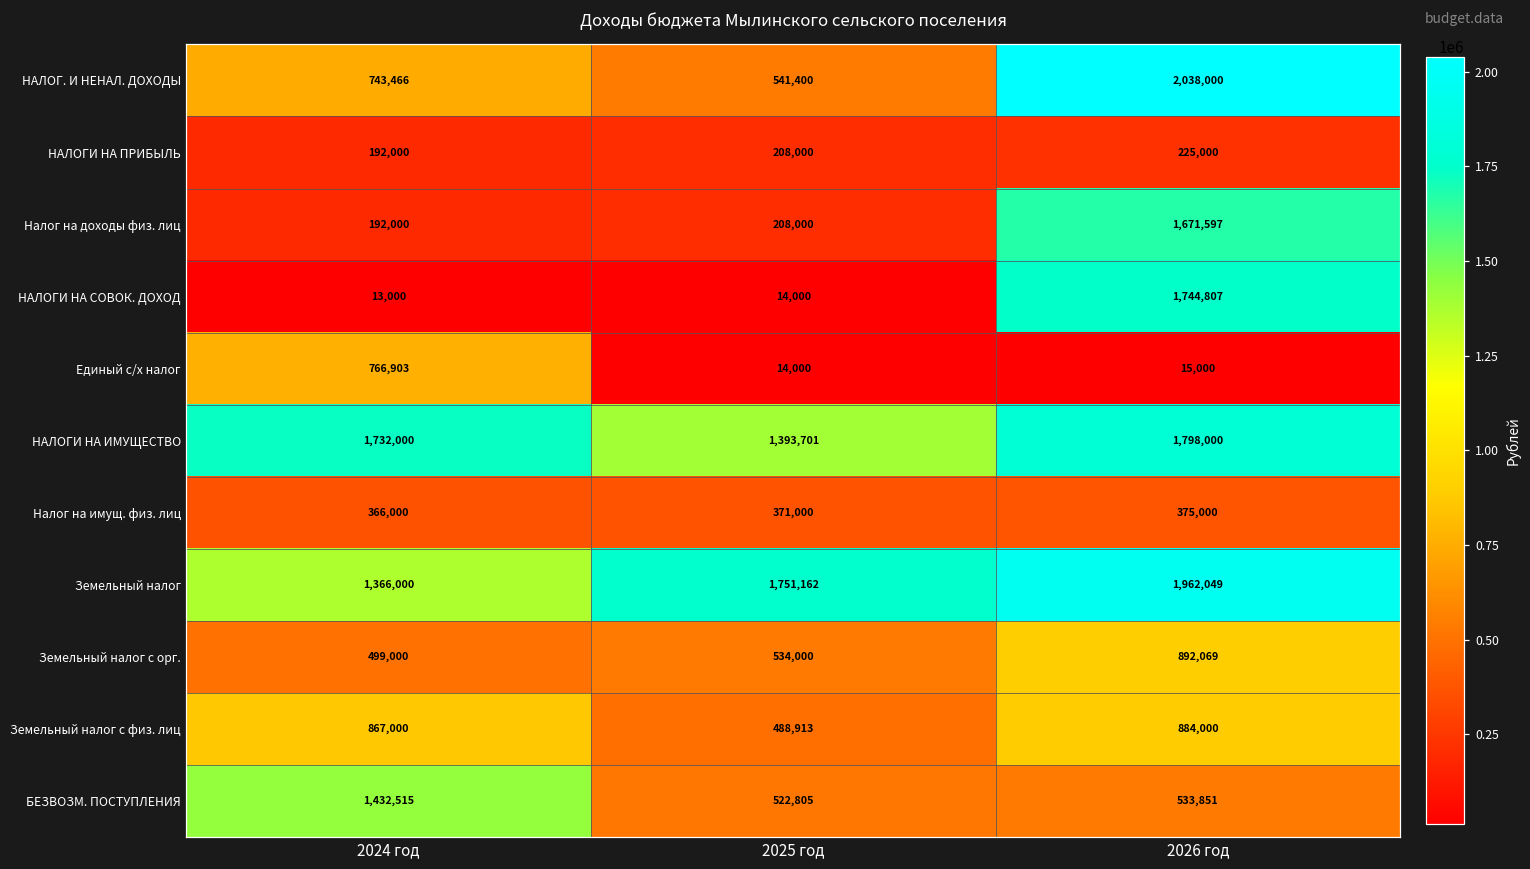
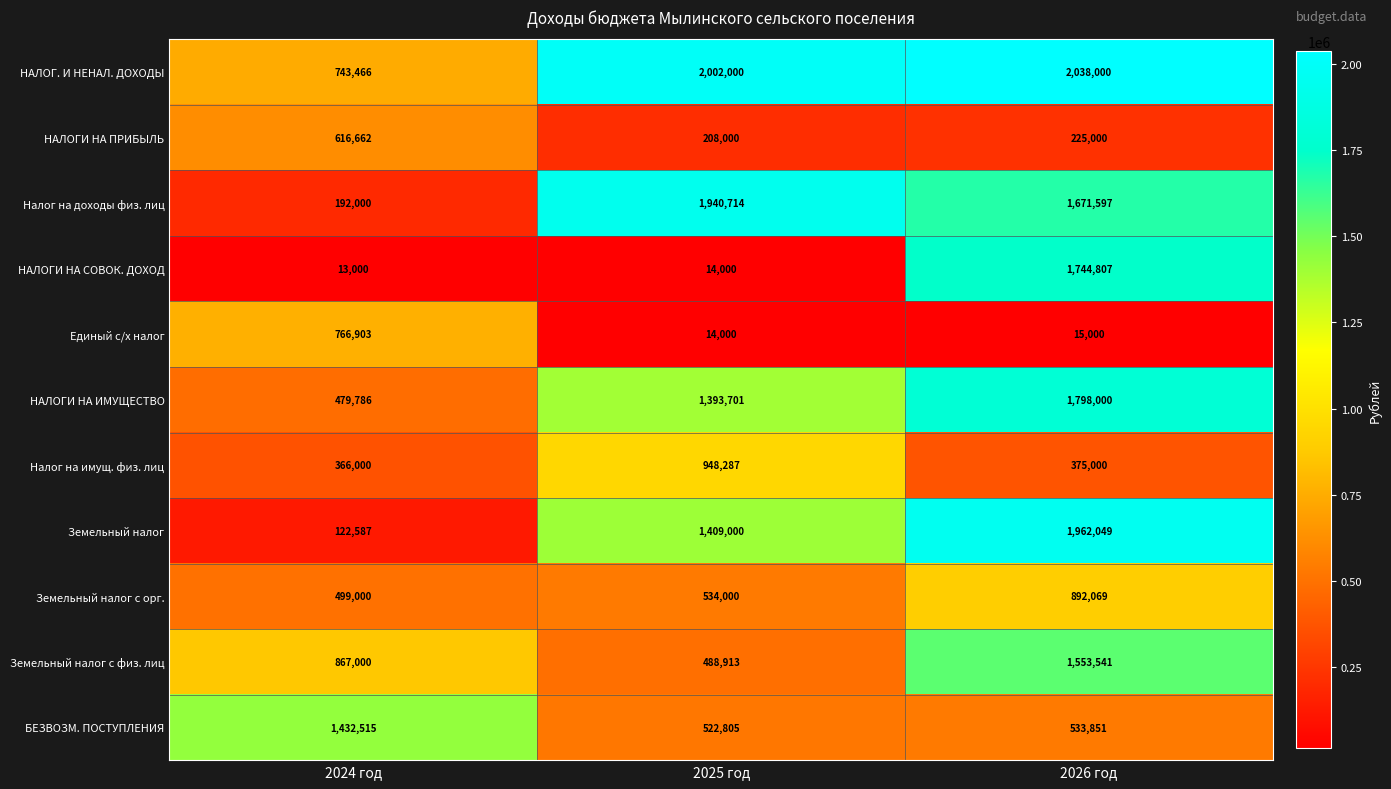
  {
    "НАЛОГ. И НЕНАЛ. ДОХОДЫ": {
      "2024 год": "743,466",
-     "2025 год": "541,400",
+     "2025 год": "2,002,000",
      "2026 год": "2,038,000"
    },
    "НАЛОГИ НА ПРИБЫЛЬ": {
-     "2024 год": "192,000",
+     "2024 год": "616,662",
      "2025 год": "208,000",
      "2026 год": "225,000"
    },
    "Налог на доходы физ. лиц": {
      "2024 год": "192,000",
-     "2025 год": "208,000",
+     "2025 год": "1,940,714",
      "2026 год": "1,671,597"
    },
    "НАЛОГИ НА СОВОК. ДОХОД": {
      "2024 год": "13,000",
      "2025 год": "14,000",
      "2026 год": "1,744,807"
    },
    "Единый с/х налог": {
      "2024 год": "766,903",
      "2025 год": "14,000",
      "2026 год": "15,000"
    },
    "НАЛОГИ НА ИМУЩЕСТВО": {
-     "2024 год": "1,732,000",
+     "2024 год": "479,786",
      "2025 год": "1,393,701",
      "2026 год": "1,798,000"
    },
    "Налог на имущ. физ. лиц": {
      "2024 год": "366,000",
-     "2025 год": "371,000",
+     "2025 год": "948,287",
      "2026 год": "375,000"
    },
    "Земельный налог": {
-     "2024 год": "1,366,000",
-     "2025 год": "1,751,162",
+     "2024 год": "122,587",
+     "2025 год": "1,409,000",
      "2026 год": "1,962,049"
    },
    "Земельный налог с орг.": {
      "2024 год": "499,000",
      "2025 год": "534,000",
      "2026 год": "892,069"
    },
    "Земельный налог с физ. лиц": {
      "2024 год": "867,000",
      "2025 год": "488,913",
-     "2026 год": "884,000"
+     "2026 год": "1,553,541"
    },
    "БЕЗВОЗМ. ПОСТУПЛЕНИЯ": {
      "2024 год": "1,432,515",
      "2025 год": "522,805",
      "2026 год": "533,851"
    }
  }
